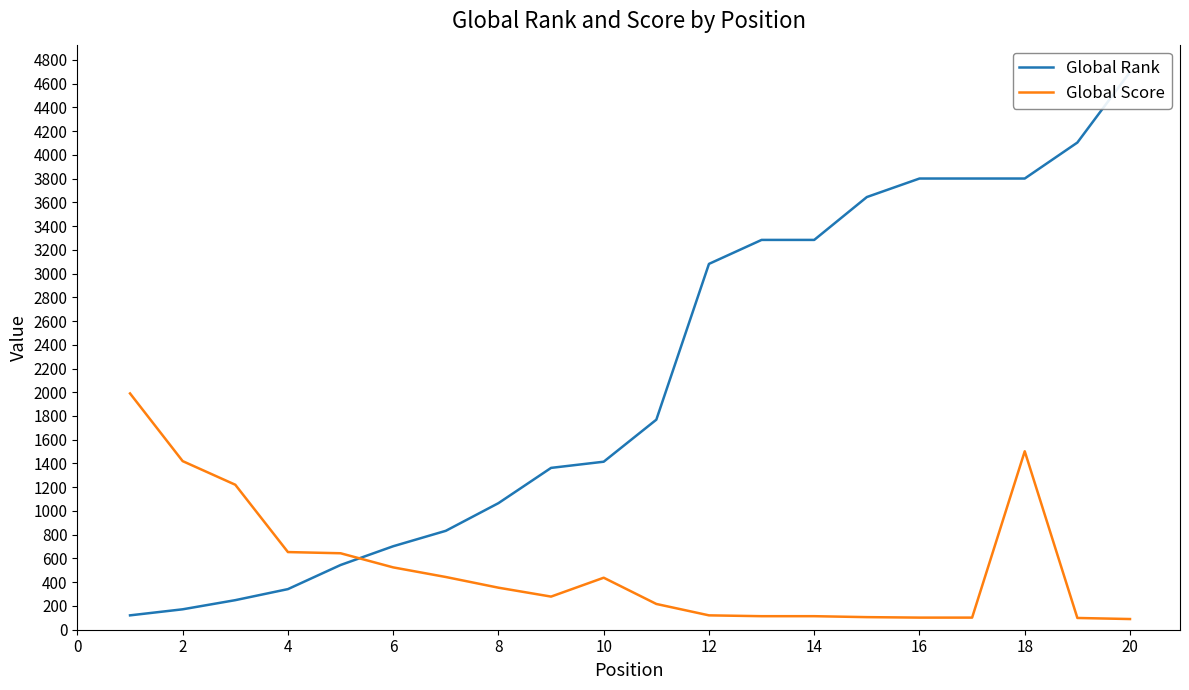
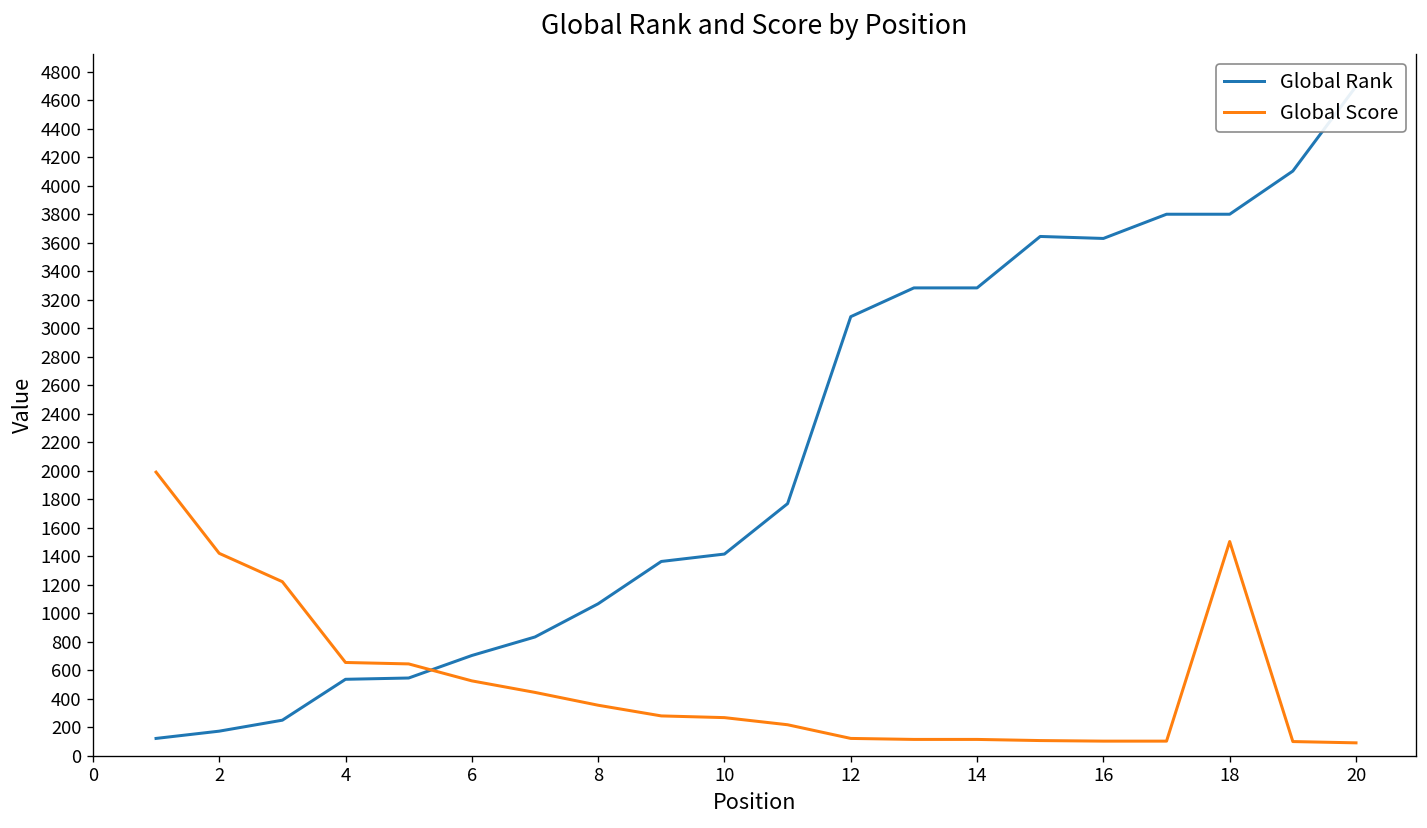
  {
    "Global Rank": {
      "2": 170,
-     "4": 340,
+     "4": 540,
      "6": 700,
      "8": 1070,
      "10": 1420,
      "12": 3080,
      "14": 3280,
-     "16": 3800,
+     "16": 3630,
      "18": 3800
    },
    "Global Score": {
      "2": 1420,
      "4": 650,
      "6": 530,
      "8": 350,
-     "10": 440,
+     "10": 270,
      "12": 120,
      "14": 110,
      "16": 100,
      "18": 1500,
      "20": 90
    }
  }
